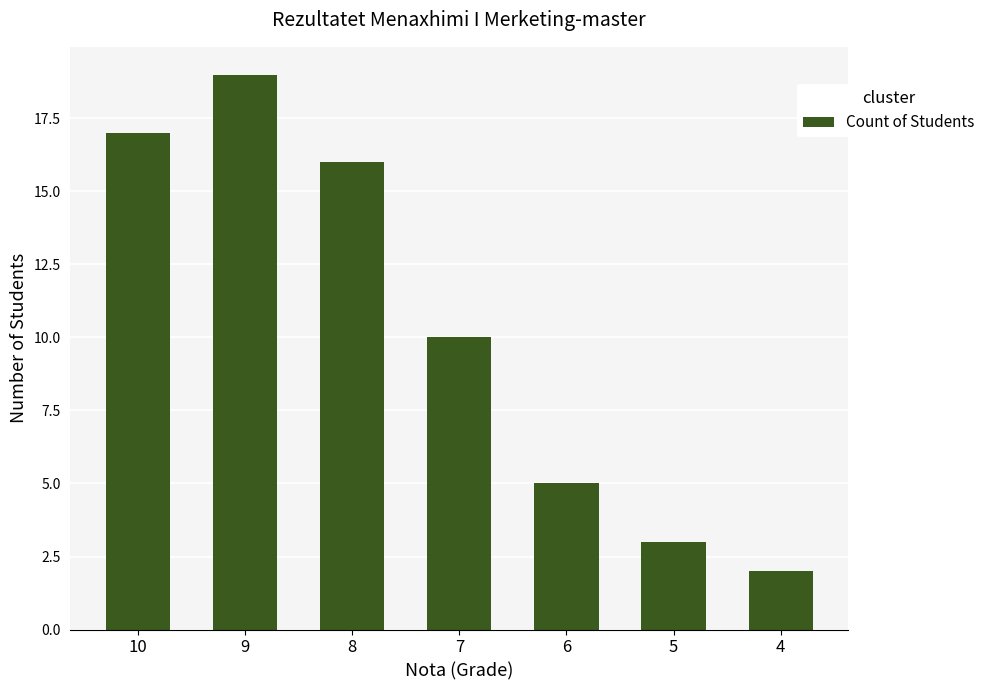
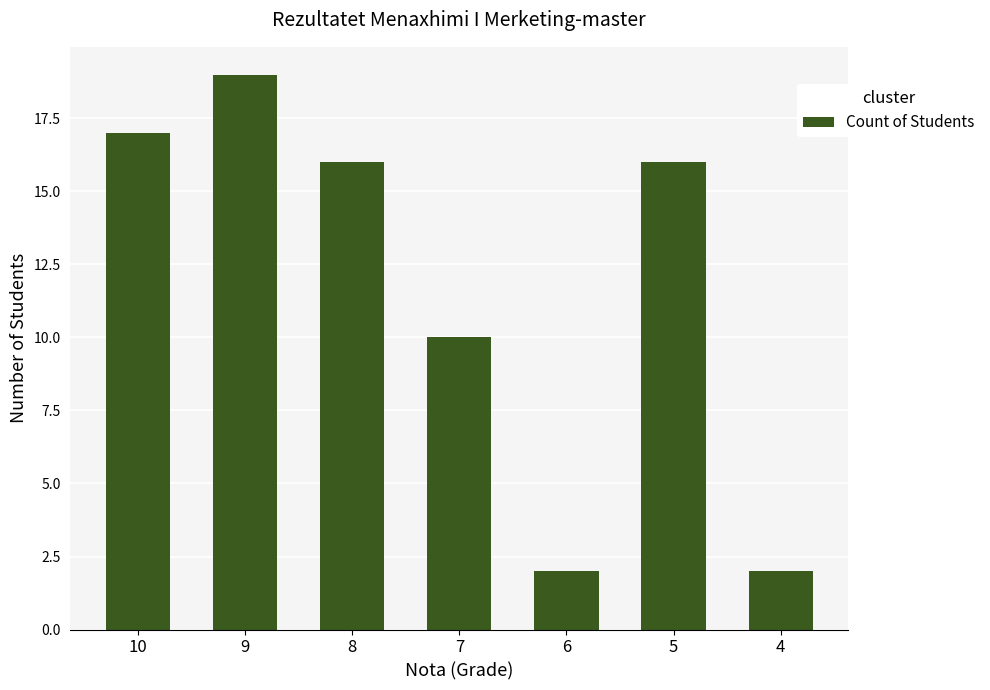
  {
    "10": 17,
    "9": 19,
    "8": 16,
    "7": 10,
-   "6": 5,
-   "5": 3,
+   "6": 2,
+   "5": 16,
    "4": 2
  }
